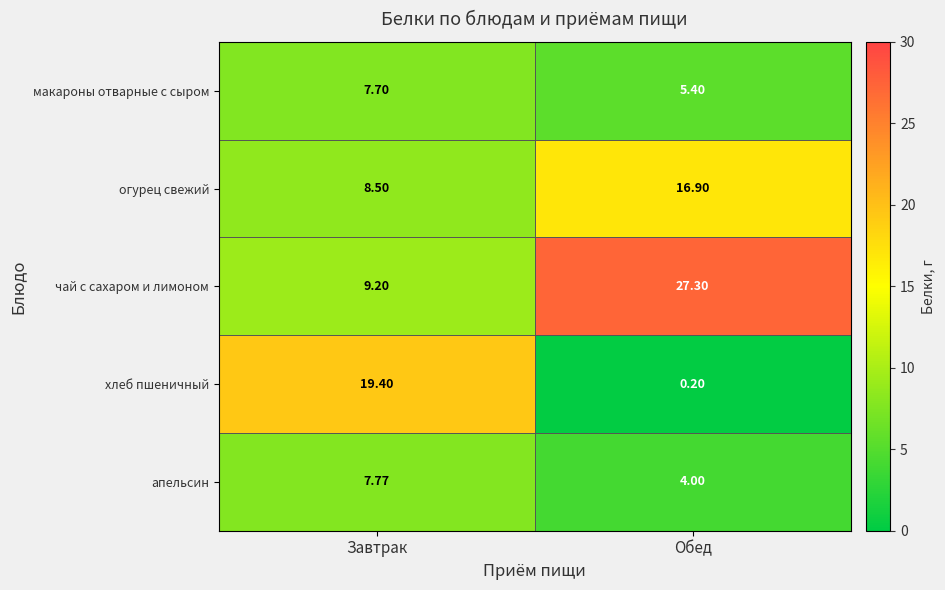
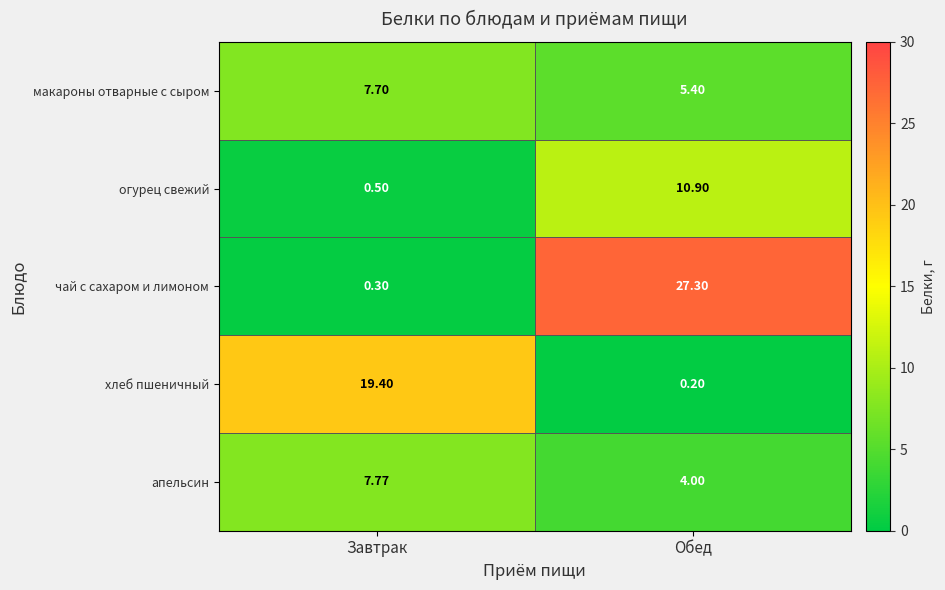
  {
    "макароны отварные с сыром": {
      "Завтрак": 7.70,
      "Обед": 5.40
    },
    "огурец свежий": {
-     "Завтрак": 8.50,
-     "Обед": 16.90
+     "Завтрак": 0.50,
+     "Обед": 10.90
    },
    "чай с сахаром и лимоном": {
-     "Завтрак": 9.20,
+     "Завтрак": 0.30,
      "Обед": 27.30
    },
    "хлеб пшеничный": {
      "Завтрак": 19.40,
      "Обед": 0.20
    },
    "апельсин": {
      "Завтрак": 7.77,
      "Обед": 4.00
    }
  }
